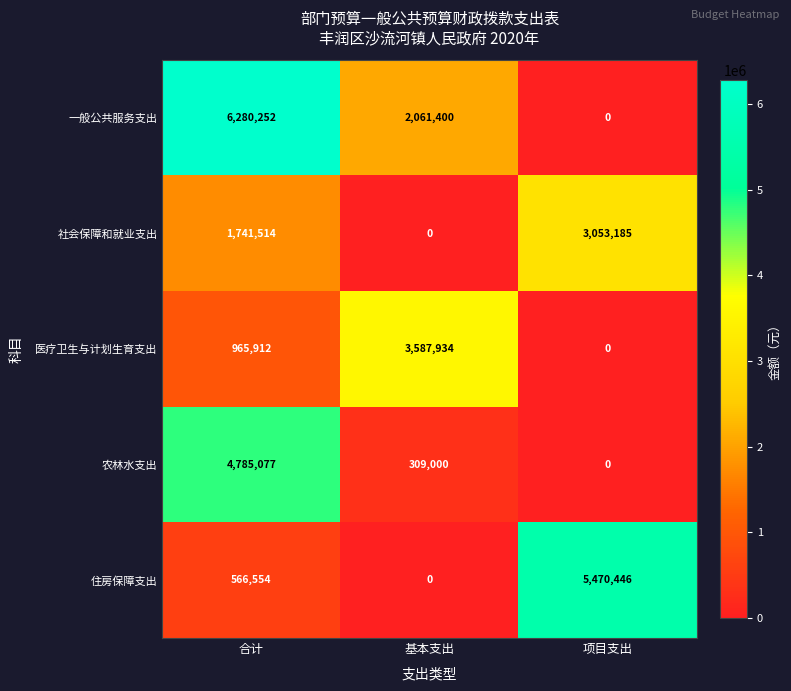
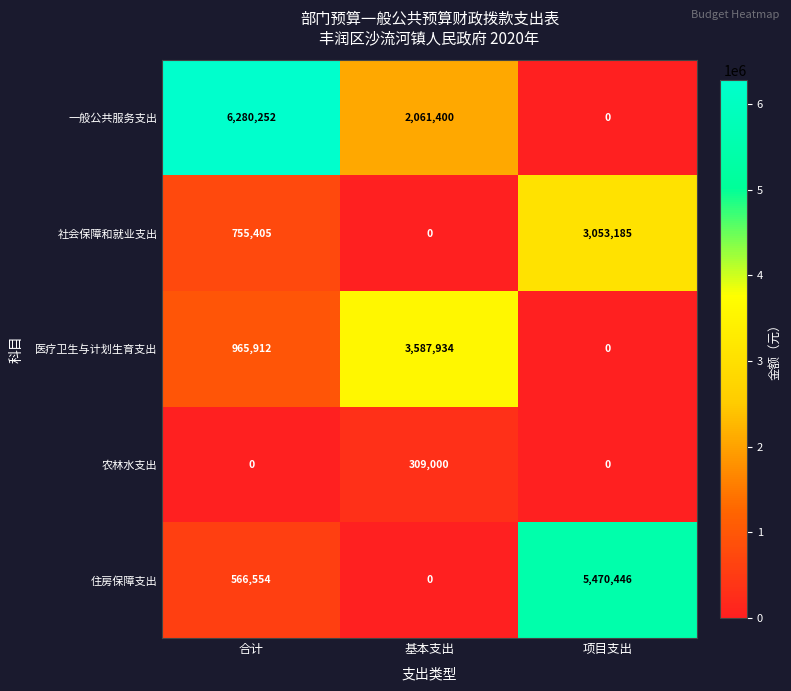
  {
    "一般公共服务支出": {
      "合计": "6,280,252",
      "基本支出": "2,061,400",
      "项目支出": "0"
    },
    "社会保障和就业支出": {
-     "合计": "1,741,514",
+     "合计": "755,405",
      "基本支出": "0",
      "项目支出": "3,053,185"
    },
    "医疗卫生与计划生育支出": {
      "合计": "965,912",
      "基本支出": "3,587,934",
      "项目支出": "0"
    },
    "农林水支出": {
-     "合计": "4,785,077",
+     "合计": "0",
      "基本支出": "309,000",
      "项目支出": "0"
    },
    "住房保障支出": {
      "合计": "566,554",
      "基本支出": "0",
      "项目支出": "5,470,446"
    }
  }
